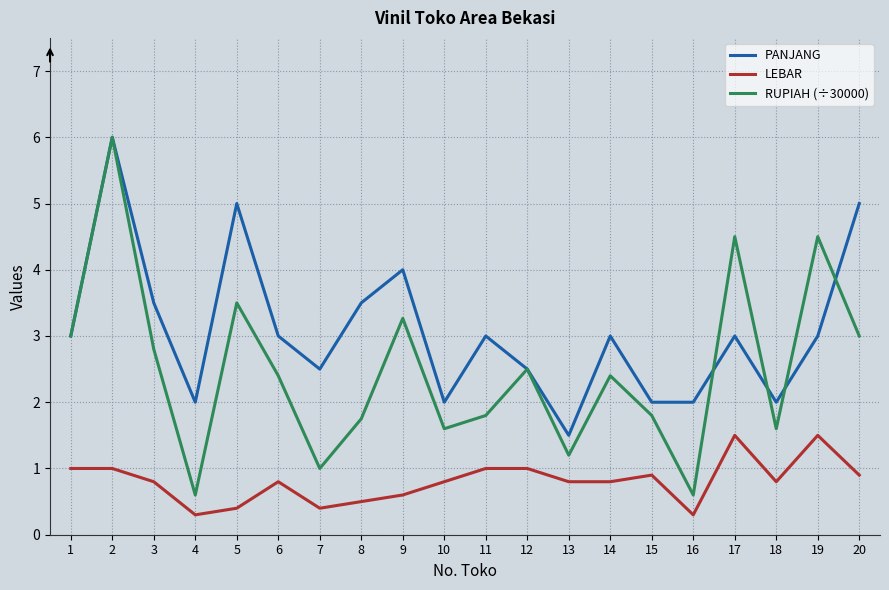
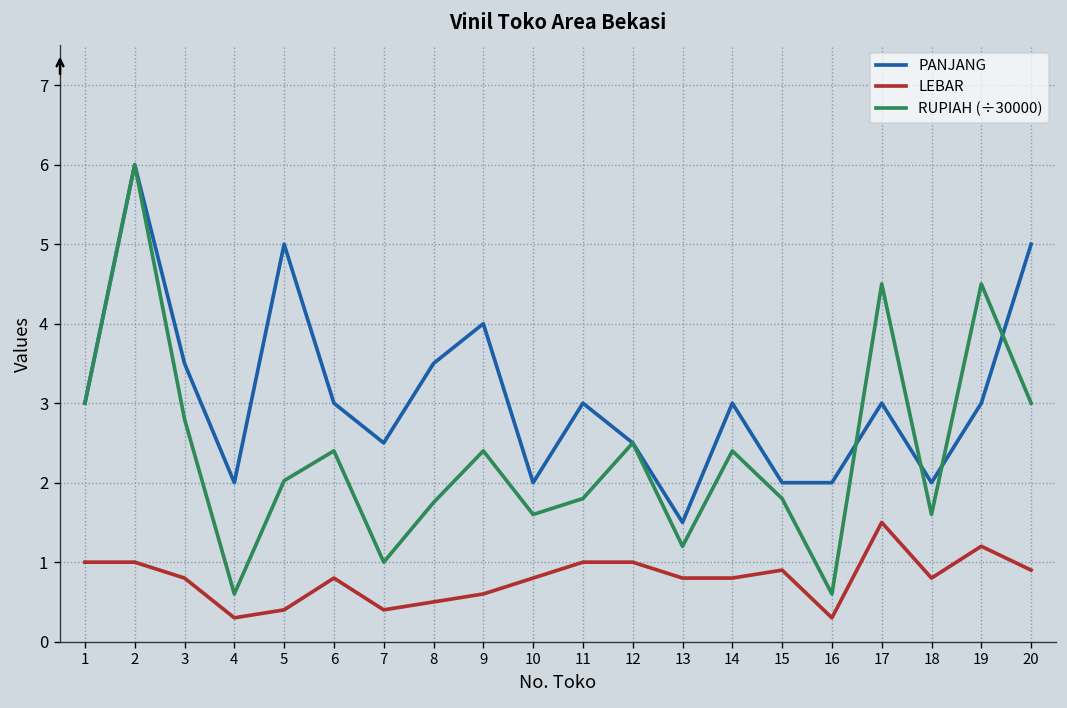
  {
    "PANJANG": {
      "3": 3.5,
      "4": 2.0,
      "5": 5.0,
      "6": 3.0,
      "7": 2.5,
      "8": 3.5,
      "9": 4.0,
      "10": 2.0,
      "11": 3.0,
      "13": 1.5,
      "14": 3.0,
      "15": 2.0,
      "16": 2.0,
      "17": 3.0,
      "18": 2.0,
      "19": 3.0,
      "20": 5.0
    },
    "LEBAR": {
      "1": 1.0,
      "2": 1.0,
      "3": 0.8,
      "4": 0.3,
      "5": 0.4,
      "6": 0.8,
      "7": 0.4,
      "8": 0.5,
      "9": 0.6,
      "10": 0.8,
      "11": 1.0,
      "12": 1.0,
      "13": 0.8,
      "14": 0.8,
      "15": 0.9,
      "16": 0.3,
      "17": 1.5,
      "18": 0.8,
-     "19": 1.5,
+     "19": 1.2,
      "20": 0.9
    },
    "RUPIAH (÷30000)": {
      "3": 2.8,
      "4": 0.6,
-     "5": 3.5,
+     "5": 2.0,
      "6": 2.4,
      "7": 1.0,
      "8": 1.8,
-     "9": 3.3,
+     "9": 2.4,
      "10": 1.6,
      "11": 1.8,
      "13": 1.2,
      "14": 2.4,
      "15": 1.8,
      "16": 0.6,
      "17": 4.5,
      "18": 1.6,
      "19": 4.5,
      "20": 3.0
    }
  }
